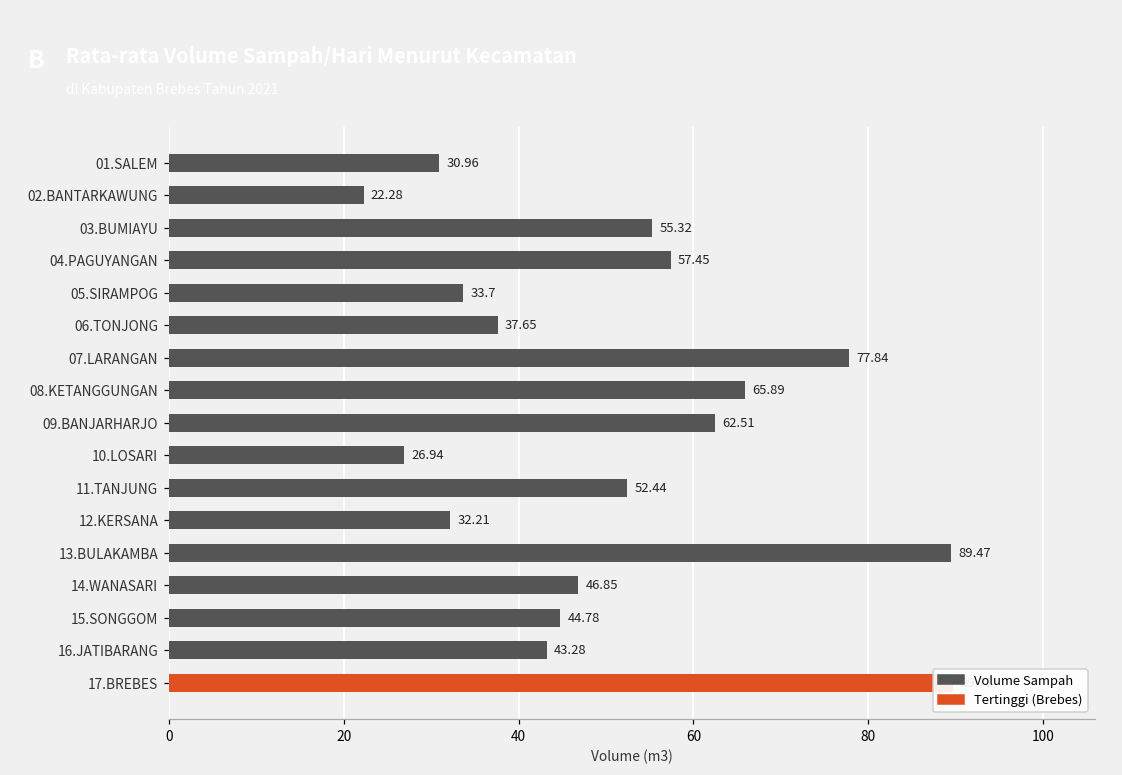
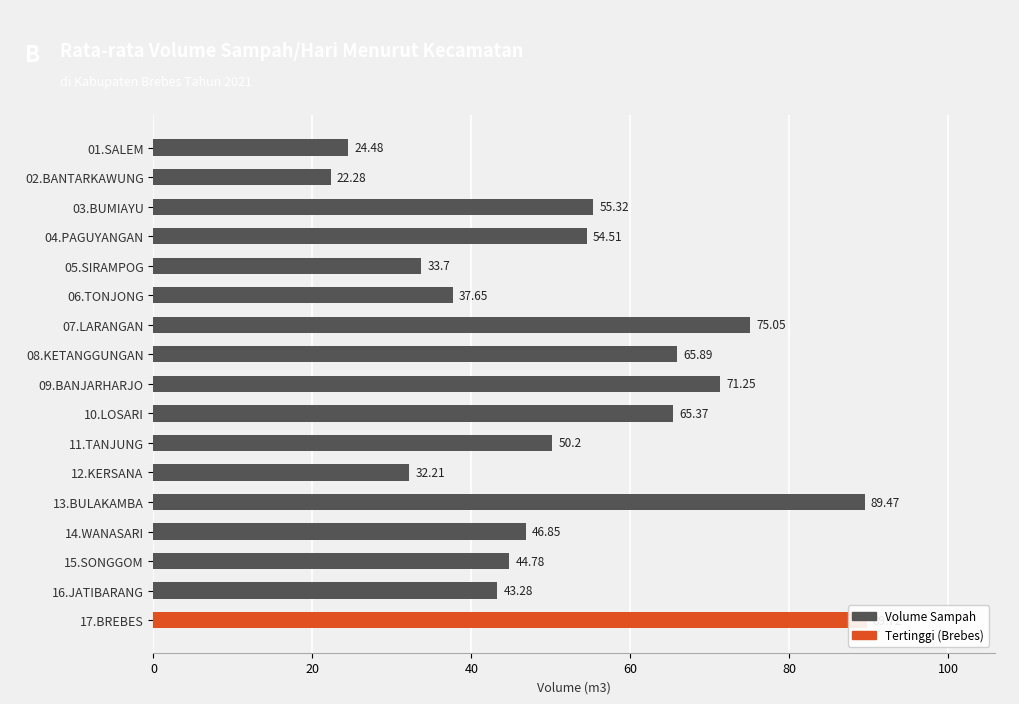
  {
-   "01.SALEM": 30.96,
+   "01.SALEM": 24.48,
    "02.BANTARKAWUNG": 22.28,
    "03.BUMIAYU": 55.32,
-   "04.PAGUYANGAN": 57.45,
+   "04.PAGUYANGAN": 54.51,
    "05.SIRAMPOG": 33.7,
    "06.TONJONG": 37.65,
-   "07.LARANGAN": 77.84,
+   "07.LARANGAN": 75.05,
    "08.KETANGGUNGAN": 65.89,
-   "09.BANJARHARJO": 62.51,
-   "10.LOSARI": 26.94,
-   "11.TANJUNG": 52.44,
+   "09.BANJARHARJO": 71.25,
+   "10.LOSARI": 65.37,
+   "11.TANJUNG": 50.2,
    "12.KERSANA": 32.21,
    "13.BULAKAMBA": 89.47,
    "14.WANASARI": 46.85,
    "15.SONGGOM": 44.78,
    "16.JATIBARANG": 43.28
  }
